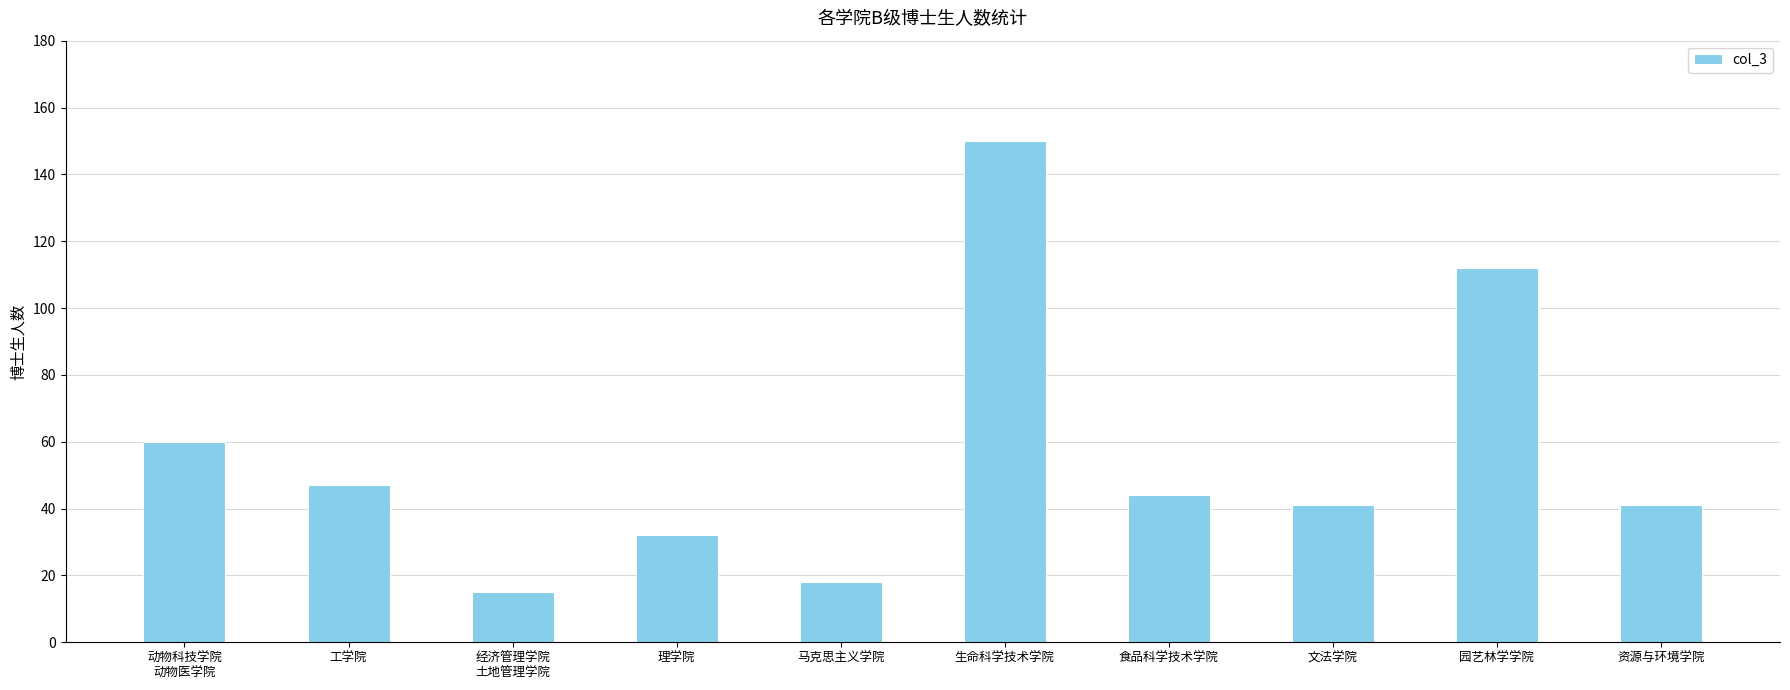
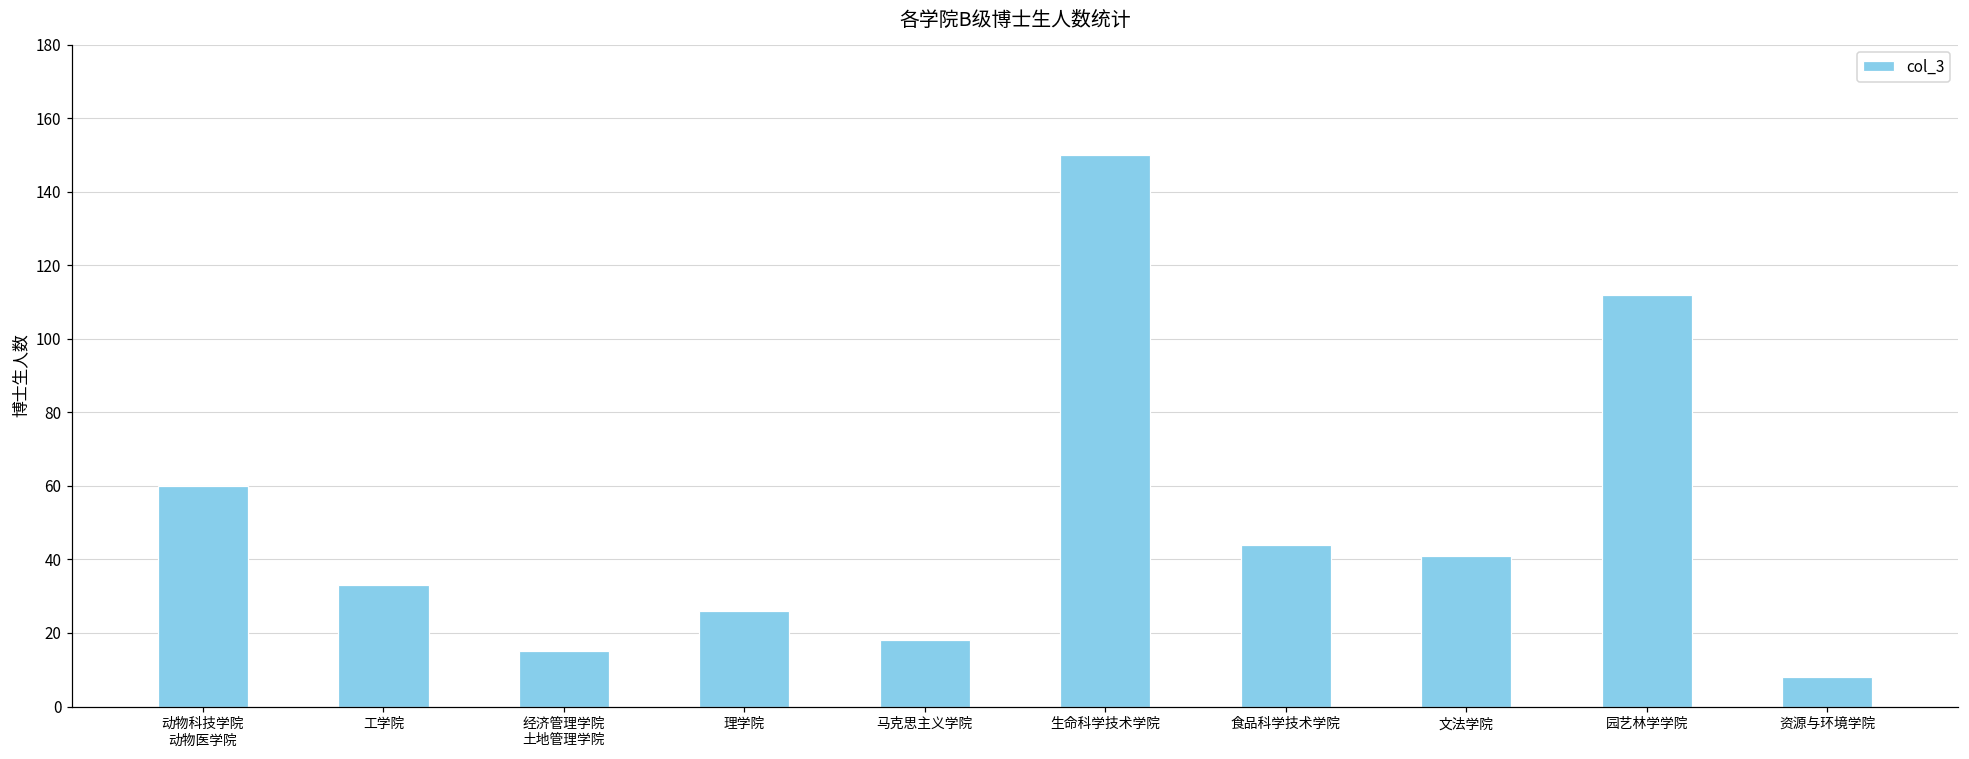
  {
    "动物科技学院 动物医学院": 60,
-   "工学院": 47,
+   "工学院": 33,
    "经济管理学院 土地管理学院": 15,
-   "理学院": 32,
+   "理学院": 26,
    "马克思主义学院": 18,
    "生命科学技术学院": 150,
    "食品科学技术学院": 44,
    "文法学院": 41,
    "园艺林学学院": 112,
-   "资源与环境学院": 41
+   "资源与环境学院": 8
  }
